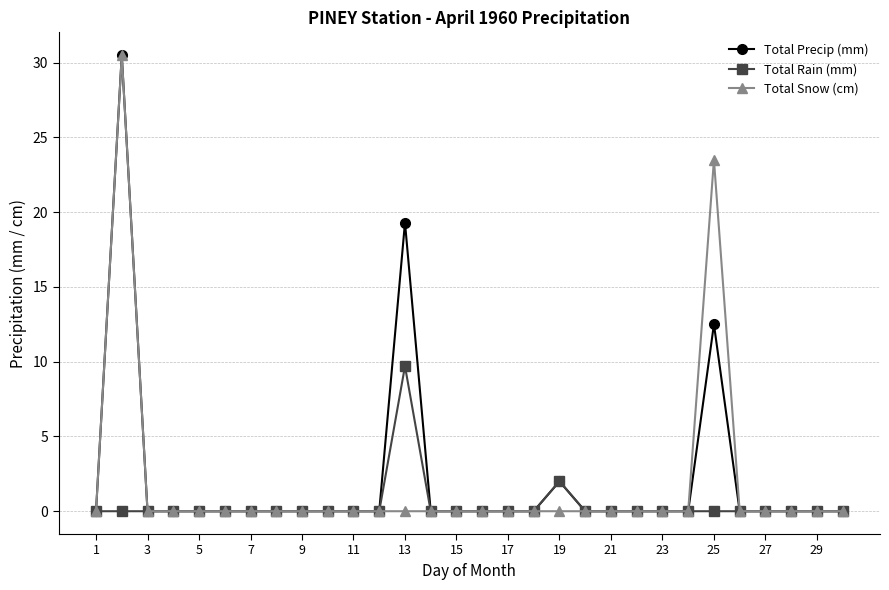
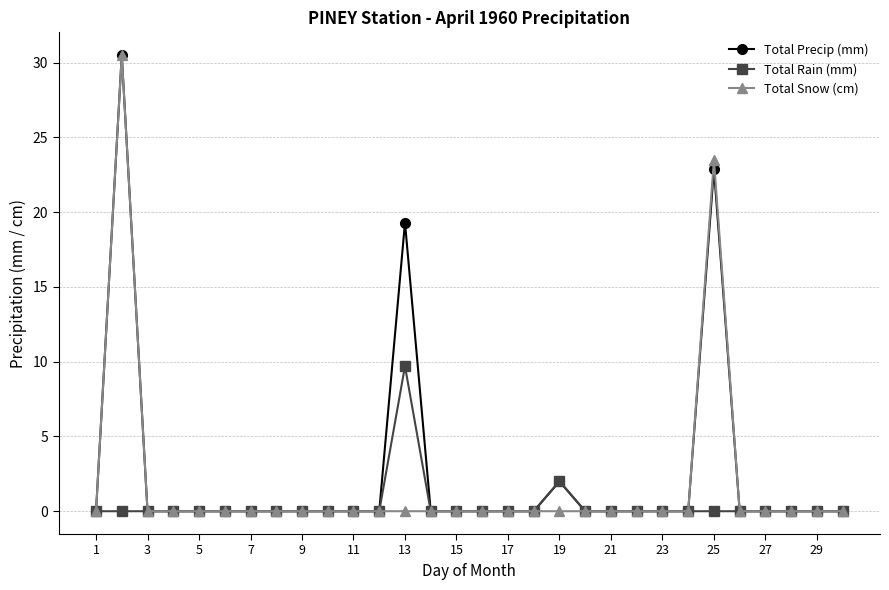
  {
    "Total Precip (mm)": {
      "13": 19.3,
-     "25": 12.5
+     "25": 22.9
    },
    "Total Rain (mm)": {
      "13": 9.7,
      "25": 0.0
    },
    "Total Snow (cm)": {
      "13": 0.0,
      "19": 0.0,
      "25": 23.5
    }
  }
